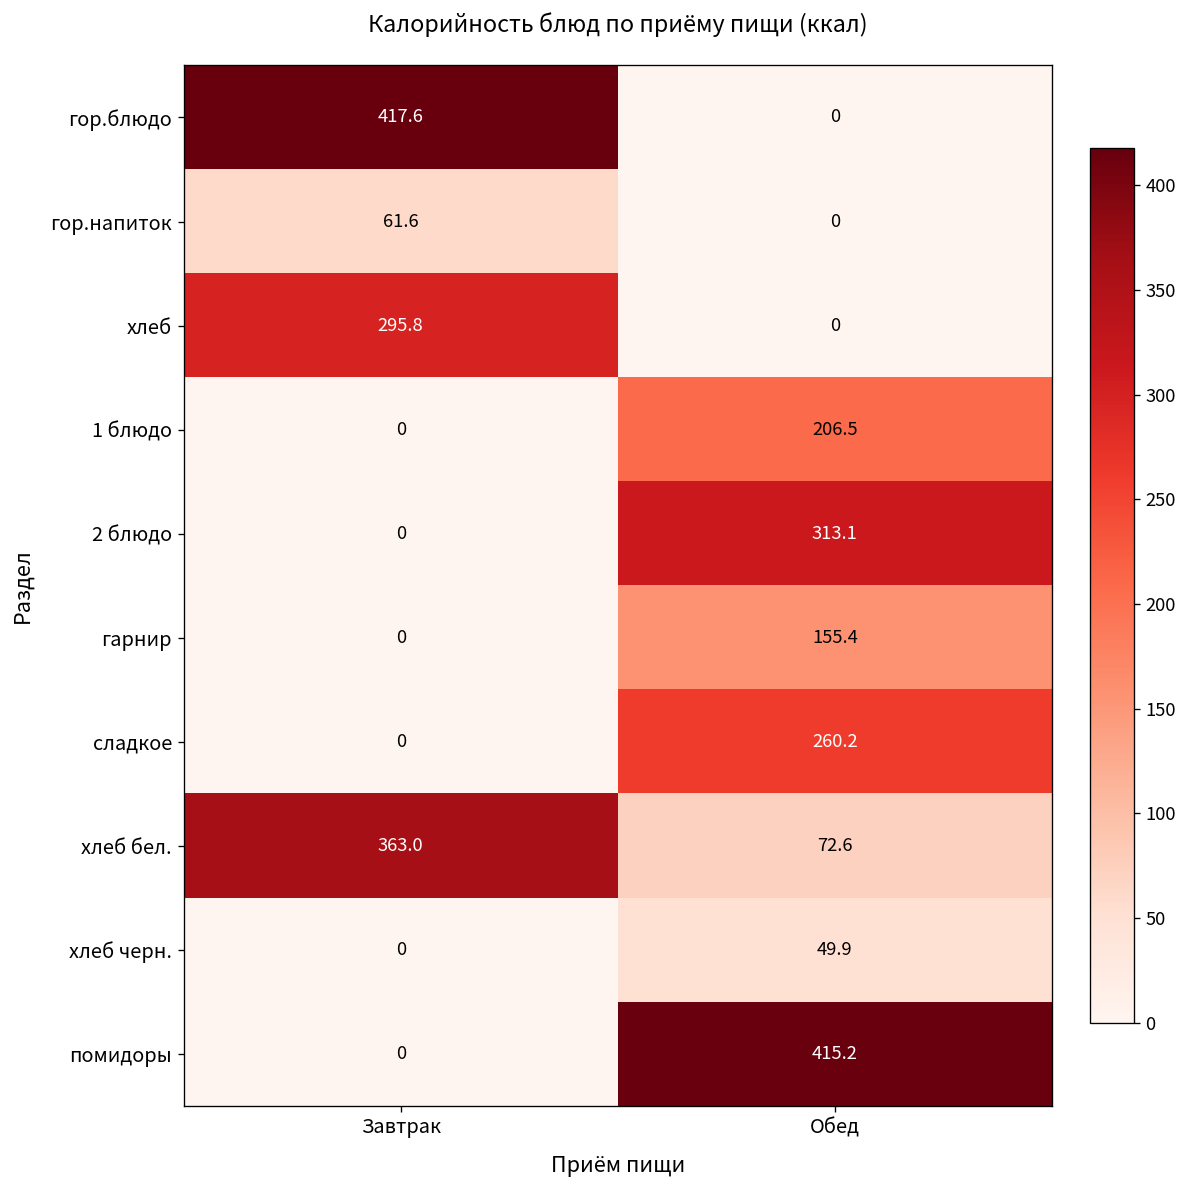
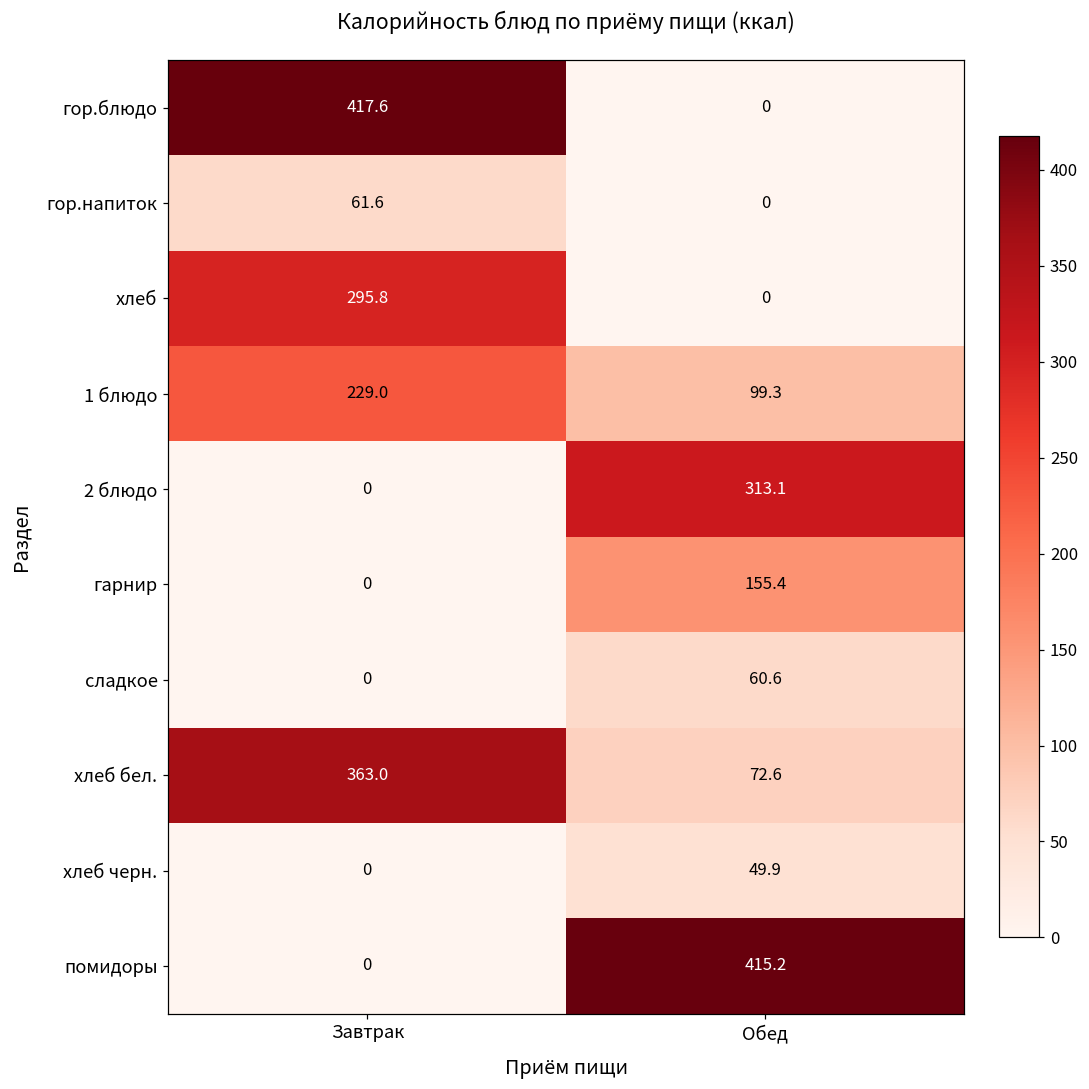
  {
    "гор.блюдо": {
      "Завтрак": 417.6,
      "Обед": 0
    },
    "гор.напиток": {
      "Завтрак": 61.6,
      "Обед": 0
    },
    "хлеб": {
      "Завтрак": 295.8,
      "Обед": 0
    },
    "1 блюдо": {
-     "Завтрак": 0,
-     "Обед": 206.5
+     "Завтрак": 229.0,
+     "Обед": 99.3
    },
    "2 блюдо": {
      "Завтрак": 0,
      "Обед": 313.1
    },
    "гарнир": {
      "Завтрак": 0,
      "Обед": 155.4
    },
    "сладкое": {
      "Завтрак": 0,
-     "Обед": 260.2
+     "Обед": 60.6
    },
    "хлеб бел.": {
      "Завтрак": 363.0,
      "Обед": 72.6
    },
    "хлеб черн.": {
      "Завтрак": 0,
      "Обед": 49.9
    },
    "помидоры": {
      "Завтрак": 0,
      "Обед": 415.2
    }
  }
